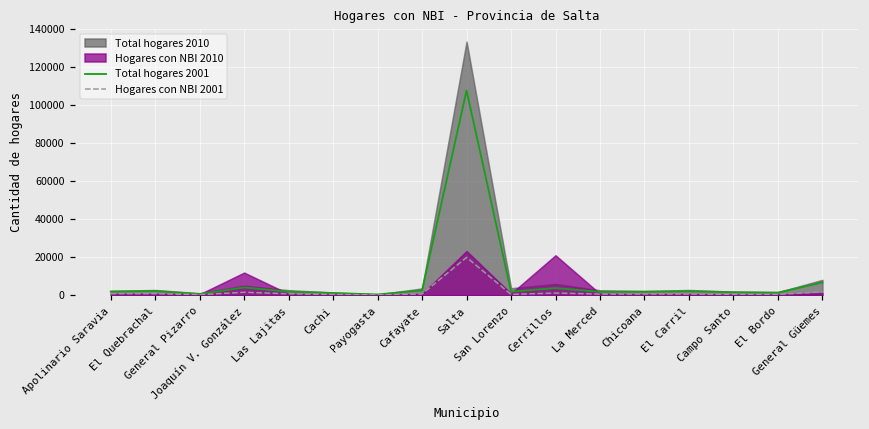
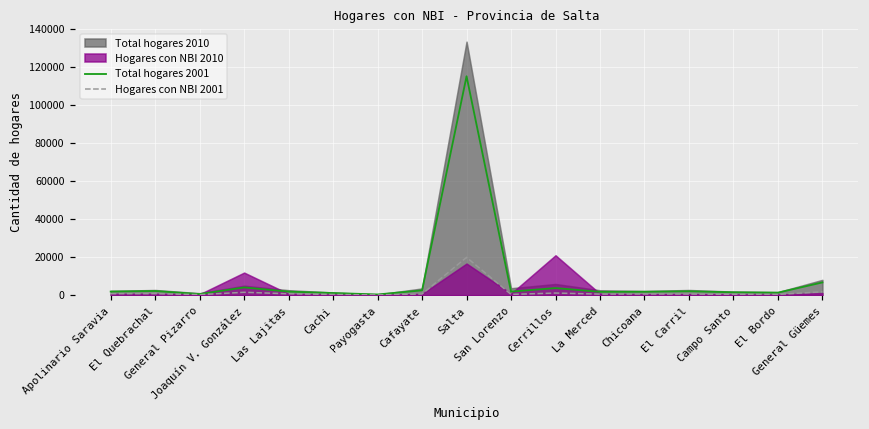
  {
    "Total hogares 2001": {
-     "Salta": 108000,
+     "Salta": 115000,
      "Cerrillos": 4000
    },
    "Hogares con NBI 2010": {
      "Joaquín V. González": 12000,
-     "Salta": 23000,
+     "Salta": 17000,
      "Cerrillos": 21000
    }
  }
